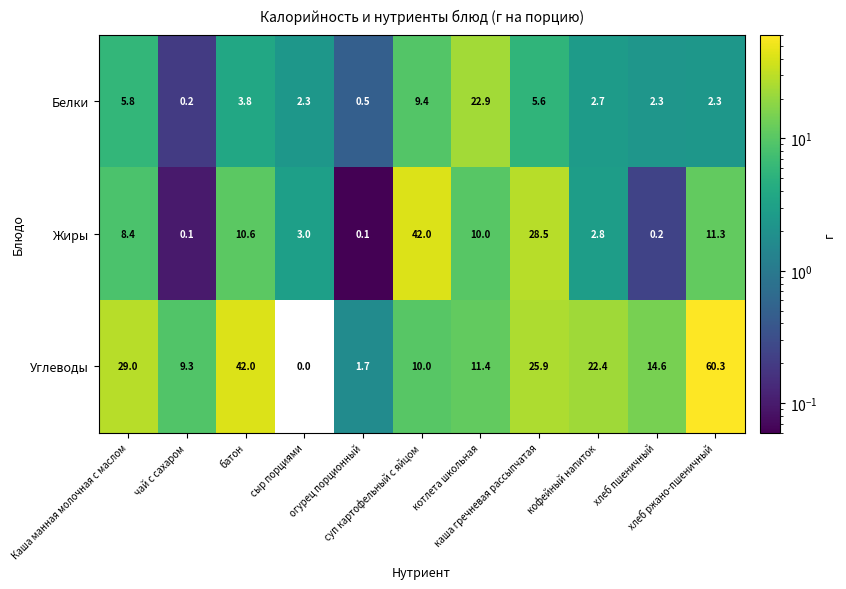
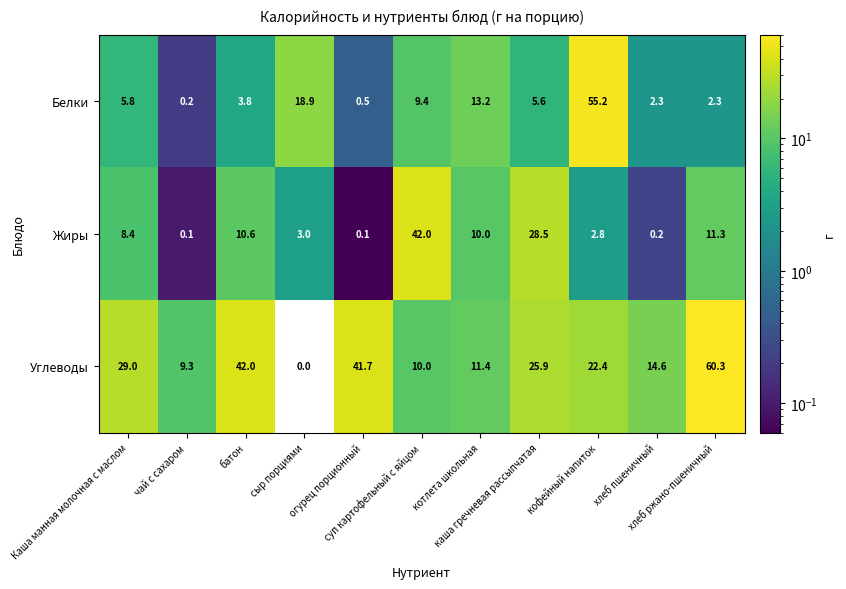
  {
    "Белки": {
      "Каша манная молочная с маслом": 5.8,
      "чай с сахаром": 0.2,
      "батон": 3.8,
-     "сыр порциями": 2.3,
+     "сыр порциями": 18.9,
      "огурец порционный": 0.5,
      "суп картофельный с яйцом": 9.4,
-     "котлета школьная": 22.9,
+     "котлета школьная": 13.2,
      "каша гречневая рассыпчатая": 5.6,
-     "кофейный напиток": 2.7,
+     "кофейный напиток": 55.2,
      "хлеб пшеничный": 2.3,
      "хлеб ржано-пшеничный": 2.3
    },
    "Жиры": {
      "Каша манная молочная с маслом": 8.4,
      "чай с сахаром": 0.1,
      "батон": 10.6,
      "сыр порциями": 3.0,
      "огурец порционный": 0.1,
      "суп картофельный с яйцом": 42.0,
      "котлета школьная": 10.0,
      "каша гречневая рассыпчатая": 28.5,
      "кофейный напиток": 2.8,
      "хлеб пшеничный": 0.2,
      "хлеб ржано-пшеничный": 11.3
    },
    "Углеводы": {
      "Каша манная молочная с маслом": 29.0,
      "чай с сахаром": 9.3,
      "батон": 42.0,
      "сыр порциями": 0.0,
-     "огурец порционный": 1.7,
+     "огурец порционный": 41.7,
      "суп картофельный с яйцом": 10.0,
      "котлета школьная": 11.4,
      "каша гречневая рассыпчатая": 25.9,
      "кофейный напиток": 22.4,
      "хлеб пшеничный": 14.6,
      "хлеб ржано-пшеничный": 60.3
    }
  }
